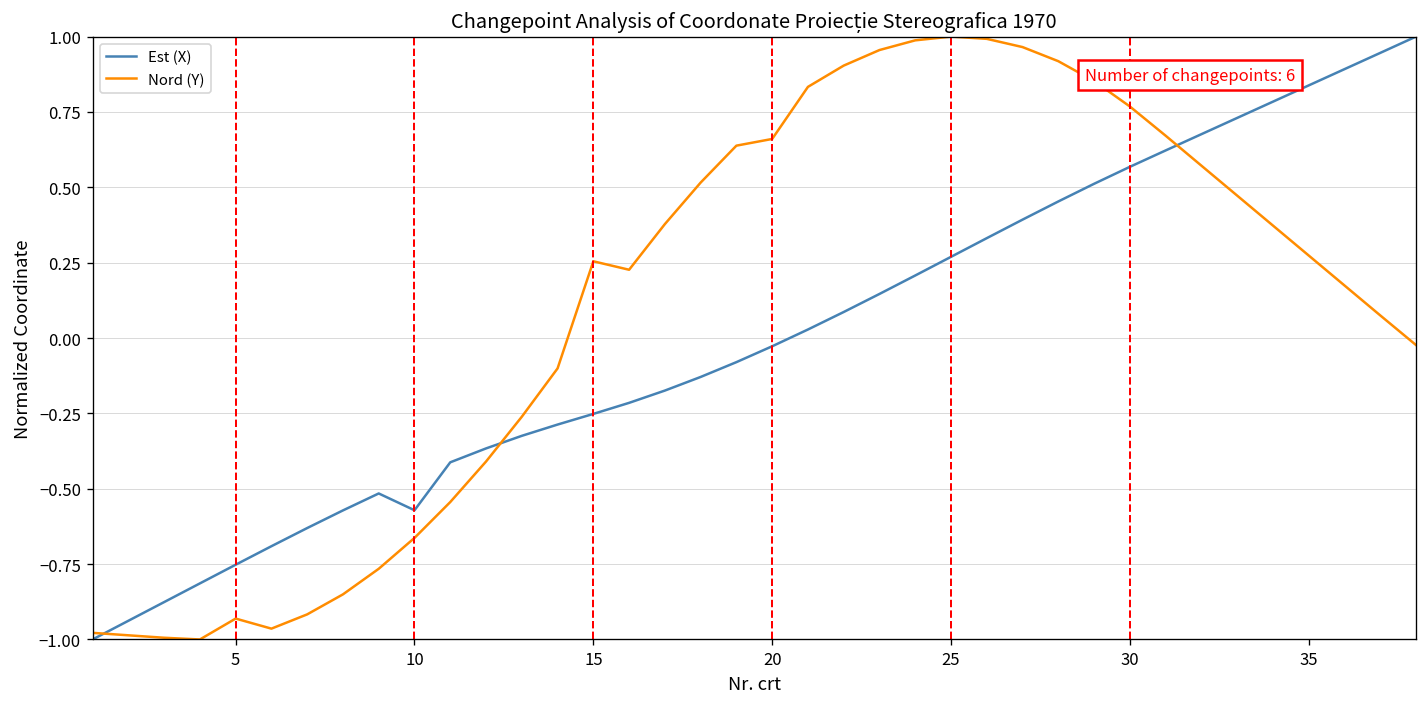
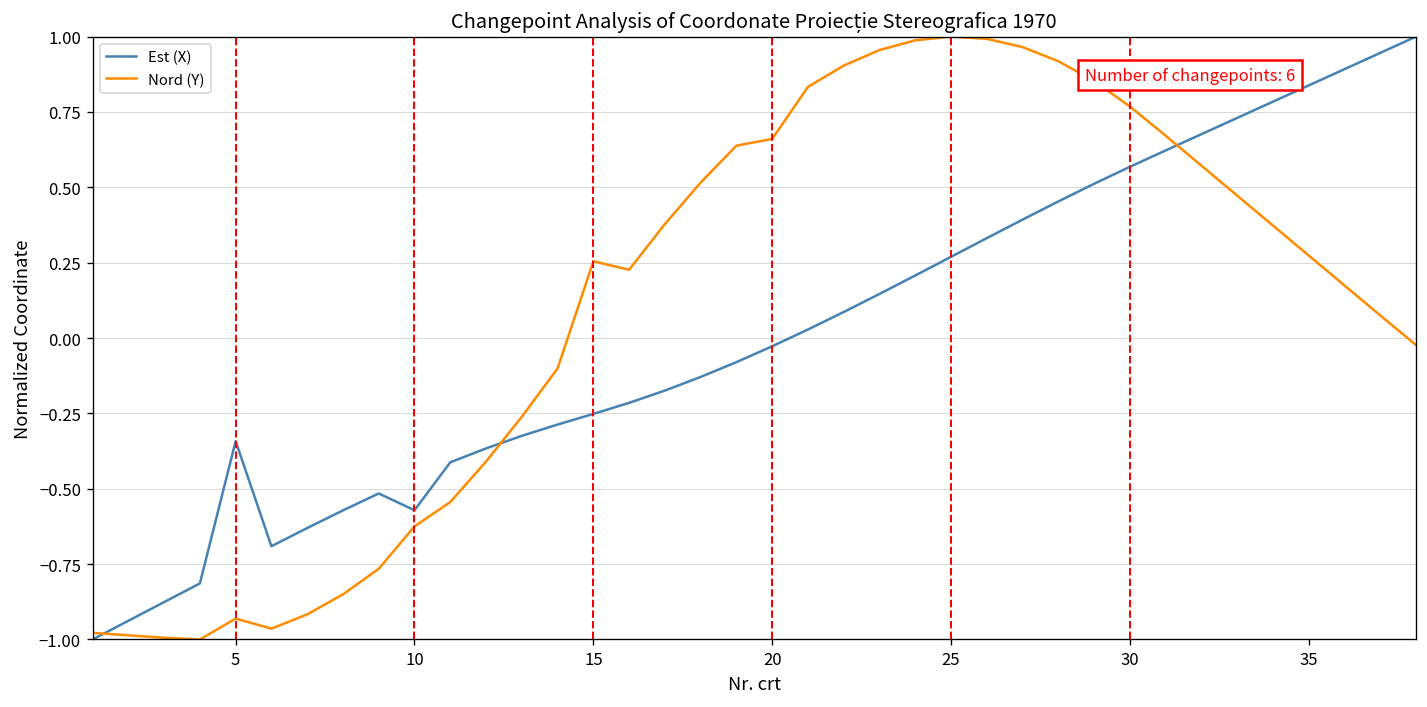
  {
    "Est (X)": {
-     "5": -0.75,
+     "5": -0.34,
      "10": -0.57,
      "15": -0.25,
      "20": -0.03,
      "25": 0.27,
      "30": 0.57,
      "35": 0.84
    },
    "Nord (Y)": {
      "5": -0.93,
-     "10": -0.66,
+     "10": -0.62,
      "15": 0.25,
      "20": 0.66,
      "25": 1.00,
      "30": 0.77,
      "35": 0.27
    }
  }
